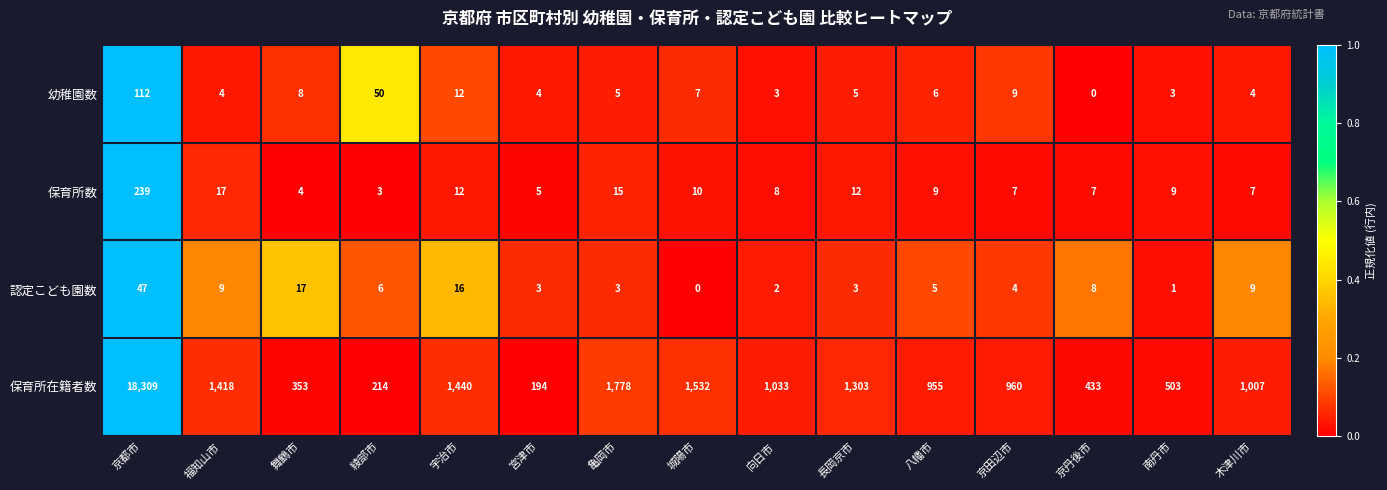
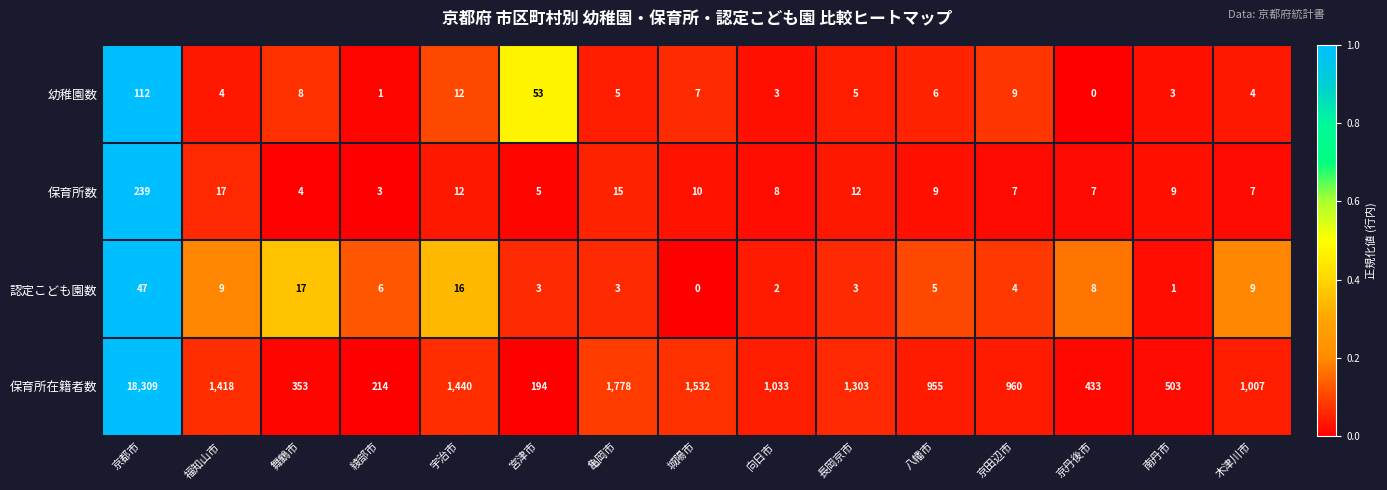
  {
    "幼稚園数": {
      "京都市": "112",
      "福知山市": "4",
      "舞鶴市": "8",
-     "綾部市": "50",
+     "綾部市": "1",
      "宇治市": "12",
-     "宮津市": "4",
+     "宮津市": "53",
      "亀岡市": "5",
      "城陽市": "7",
      "向日市": "3",
      "長岡京市": "5",
      "八幡市": "6",
      "京田辺市": "9",
      "京丹後市": "0",
      "南丹市": "3",
      "木津川市": "4"
    },
    "保育所数": {
      "京都市": "239",
      "福知山市": "17",
      "舞鶴市": "4",
      "綾部市": "3",
      "宇治市": "12",
      "宮津市": "5",
      "亀岡市": "15",
      "城陽市": "10",
      "向日市": "8",
      "長岡京市": "12",
      "八幡市": "9",
      "京田辺市": "7",
      "京丹後市": "7",
      "南丹市": "9",
      "木津川市": "7"
    },
    "認定こども園数": {
      "京都市": "47",
      "福知山市": "9",
      "舞鶴市": "17",
      "綾部市": "6",
      "宇治市": "16",
      "宮津市": "3",
      "亀岡市": "3",
      "城陽市": "0",
      "向日市": "2",
      "長岡京市": "3",
      "八幡市": "5",
      "京田辺市": "4",
      "京丹後市": "8",
      "南丹市": "1",
      "木津川市": "9"
    },
    "保育所在籍者数": {
      "京都市": "18,309",
      "福知山市": "1,418",
      "舞鶴市": "353",
      "綾部市": "214",
      "宇治市": "1,440",
      "宮津市": "194",
      "亀岡市": "1,778",
      "城陽市": "1,532",
      "向日市": "1,033",
      "長岡京市": "1,303",
      "八幡市": "955",
      "京田辺市": "960",
      "京丹後市": "433",
      "南丹市": "503",
      "木津川市": "1,007"
    }
  }
